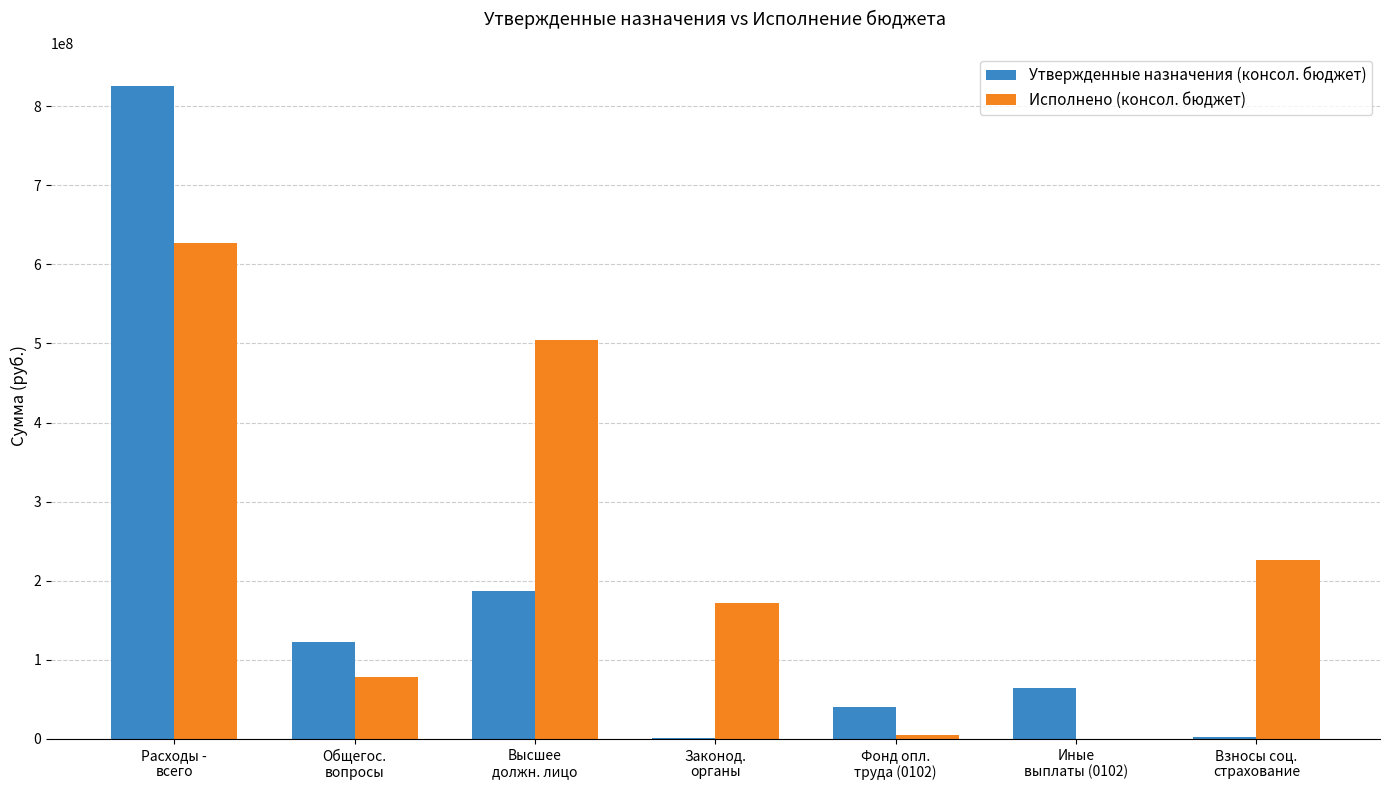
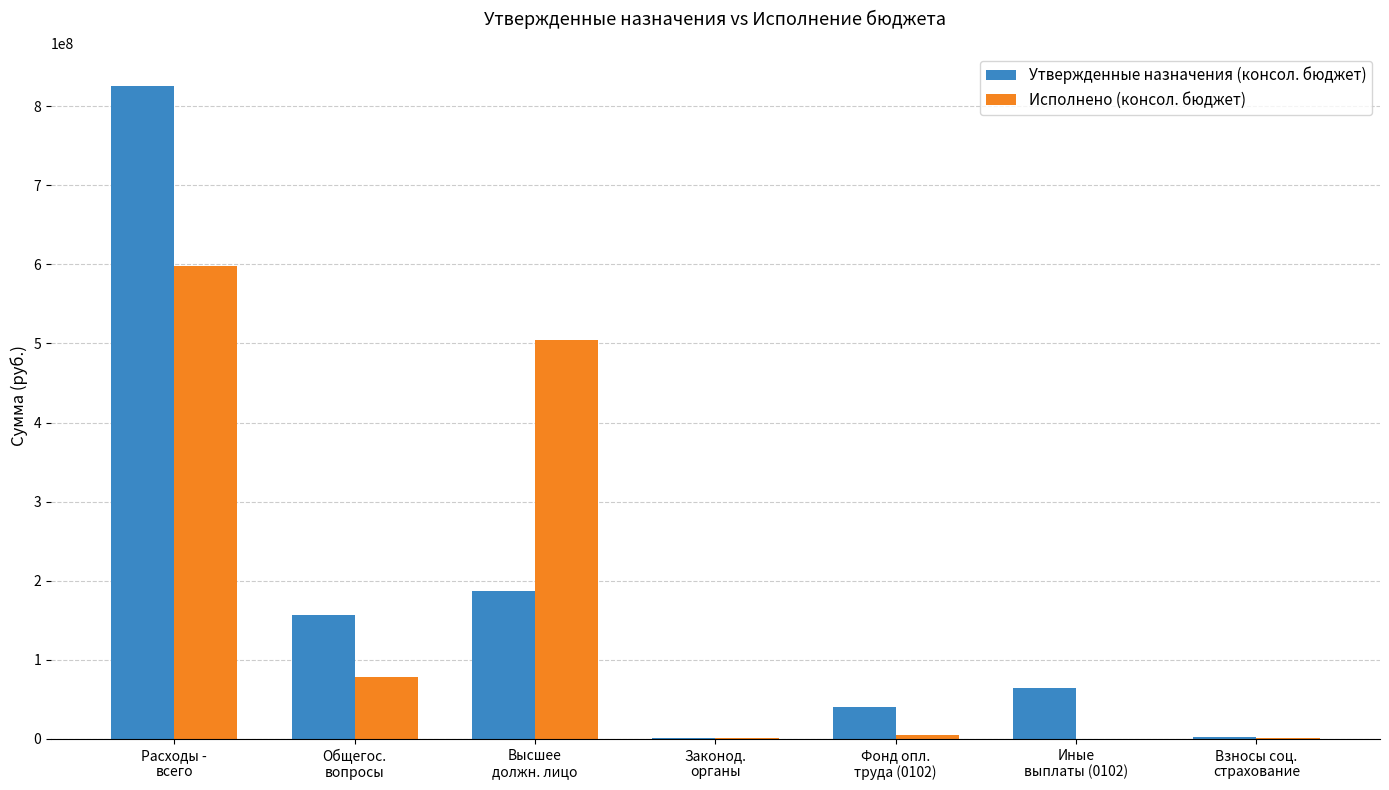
  {
    "Утвержденные назначения (консол. бюджет)": {
      "Расходы - всего": 830000000,
-     "Общегос. вопросы": 120000000,
+     "Общегос. вопросы": 160000000,
      "Высшее должн. лицо": 190000000,
      "Фонд опл. труда (0102)": 40000000,
      "Иные выплаты (0102)": 60000000
    },
    "Исполнено (консол. бюджет)": {
-     "Расходы - всего": 630000000,
+     "Расходы - всего": 600000000,
      "Общегос. вопросы": 80000000,
      "Высшее должн. лицо": 500000000,
-     "Законод. органы": 170000000,
+     "Законод. органы": 0,
      "Фонд опл. труда (0102)": 0,
-     "Взносы соц. страхование": 230000000
+     "Взносы соц. страхование": 0
    }
  }
